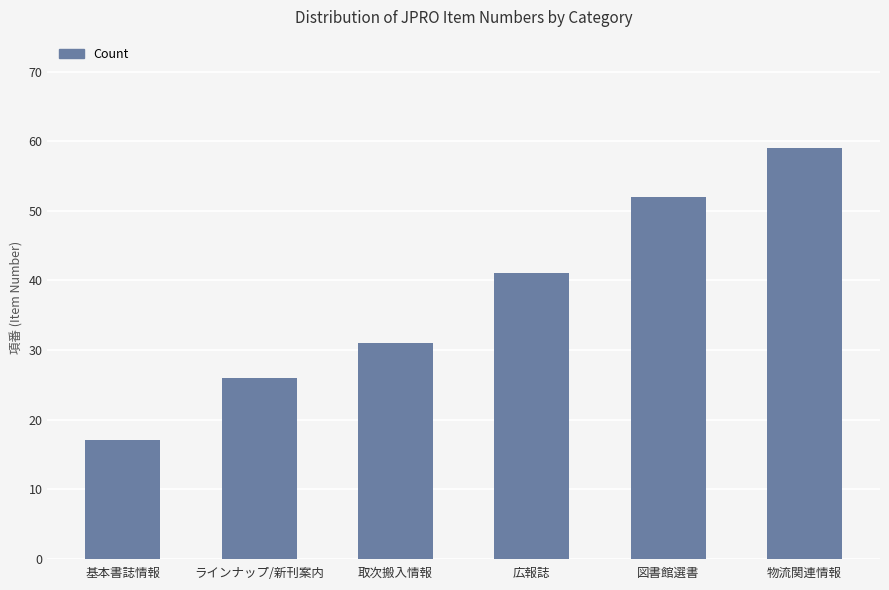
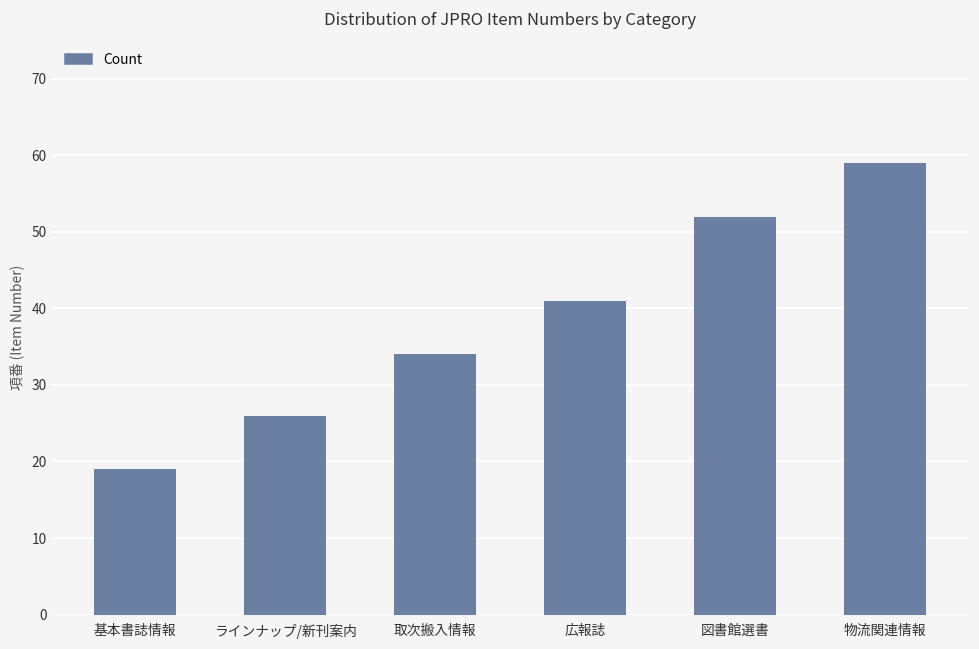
  {
-   "基本書誌情報": 17,
+   "基本書誌情報": 19,
    "ラインナップ/新刊案内": 26,
-   "取次搬入情報": 31,
+   "取次搬入情報": 34,
    "広報誌": 41,
    "図書館選書": 52,
    "物流関連情報": 59
  }
